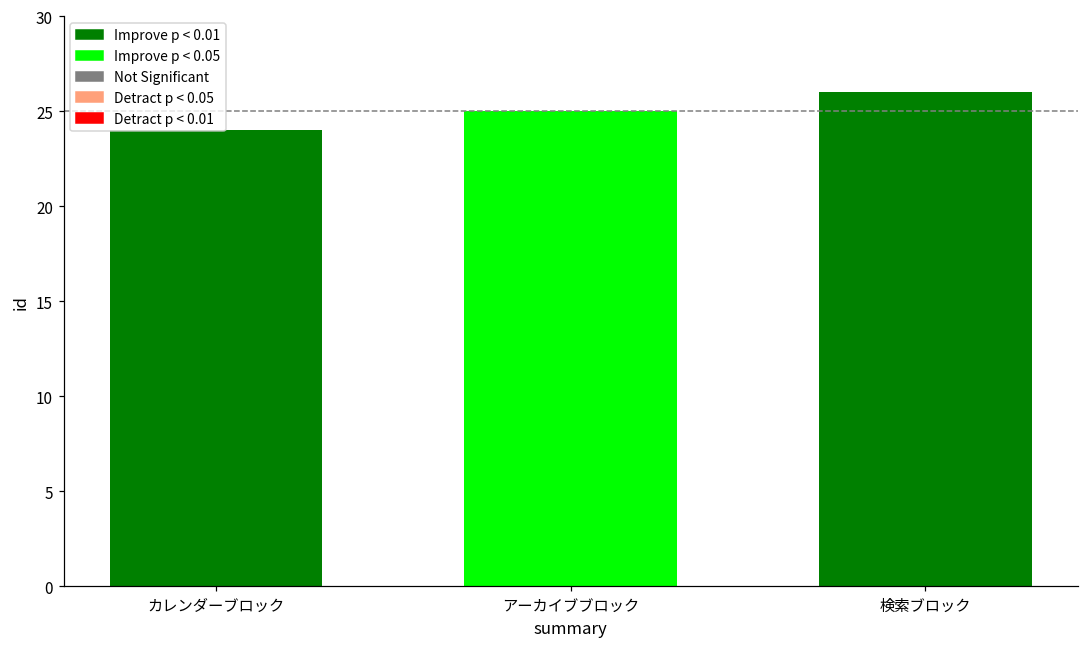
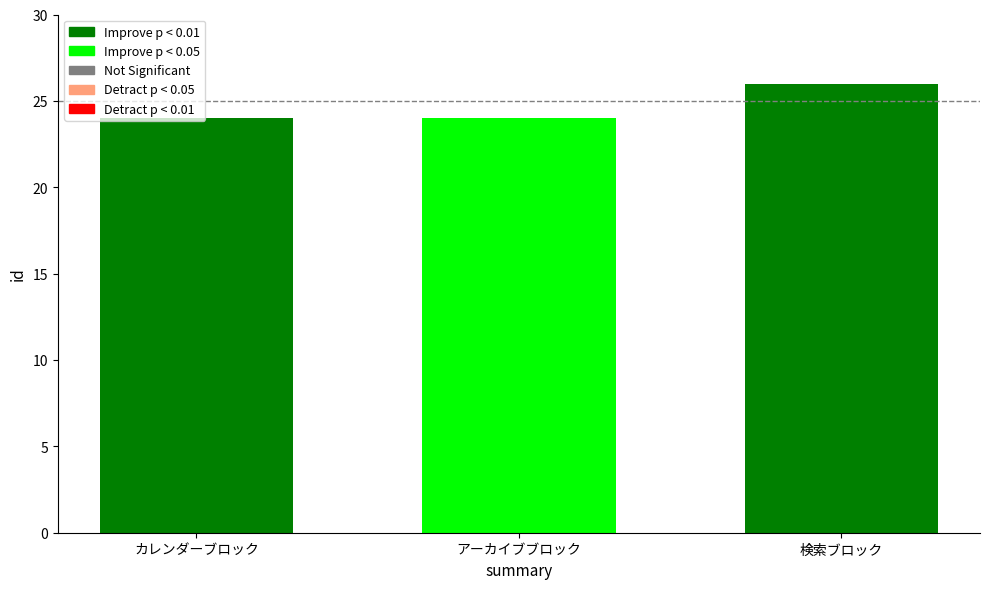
  {
-   "アーカイブブロック": 25,
+   "アーカイブブロック": 24,
    "検索ブロック": 26
  }
